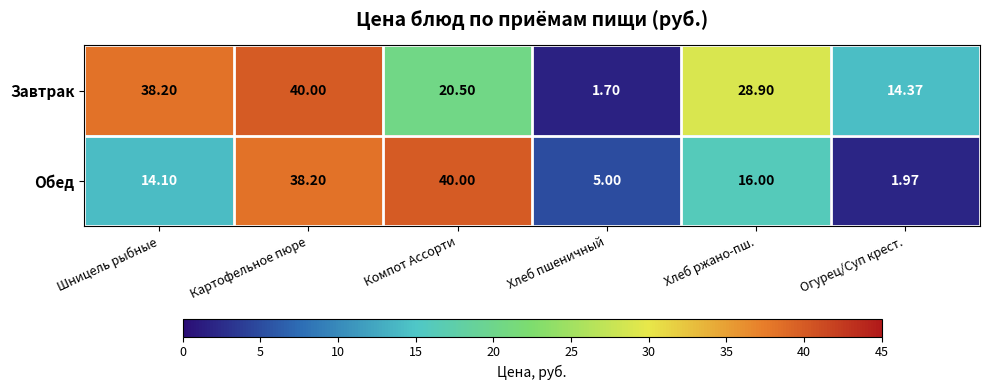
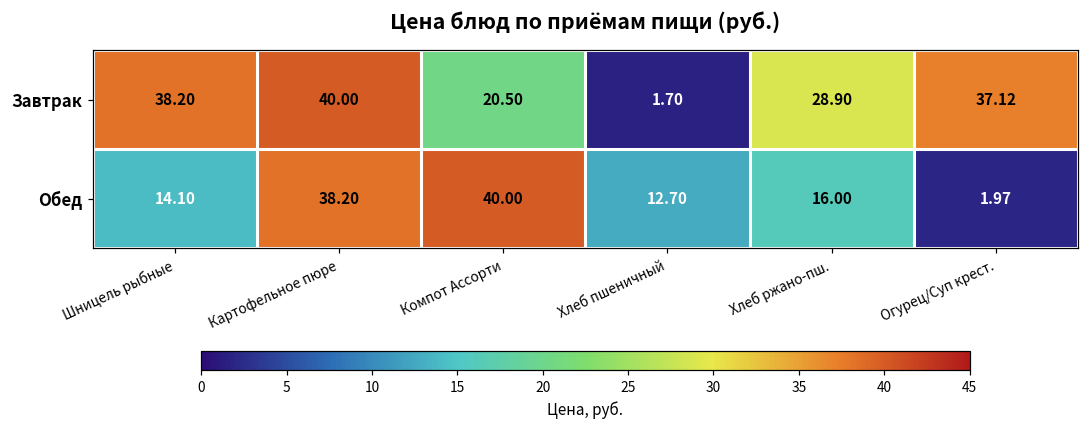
  {
    "Завтрак": {
      "Шницель рыбные": 38.20,
      "Картофельное пюре": 40.00,
      "Компот Ассорти": 20.50,
      "Хлеб пшеничный": 1.70,
      "Хлеб ржано-пш.": 28.90,
-     "Огурец/Суп крест.": 14.37
+     "Огурец/Суп крест.": 37.12
    },
    "Обед": {
      "Шницель рыбные": 14.10,
      "Картофельное пюре": 38.20,
      "Компот Ассорти": 40.00,
-     "Хлеб пшеничный": 5.00,
+     "Хлеб пшеничный": 12.70,
      "Хлеб ржано-пш.": 16.00,
      "Огурец/Суп крест.": 1.97
    }
  }
